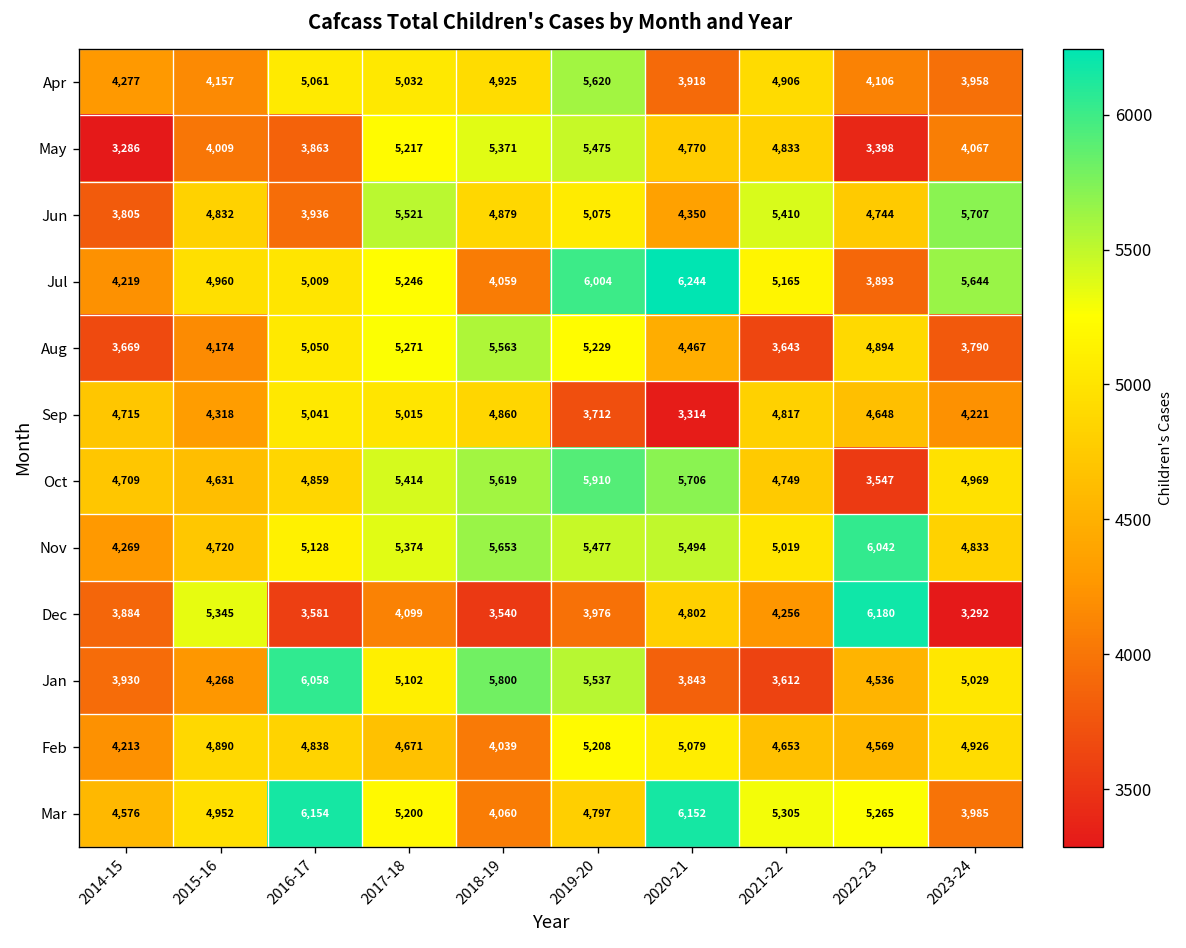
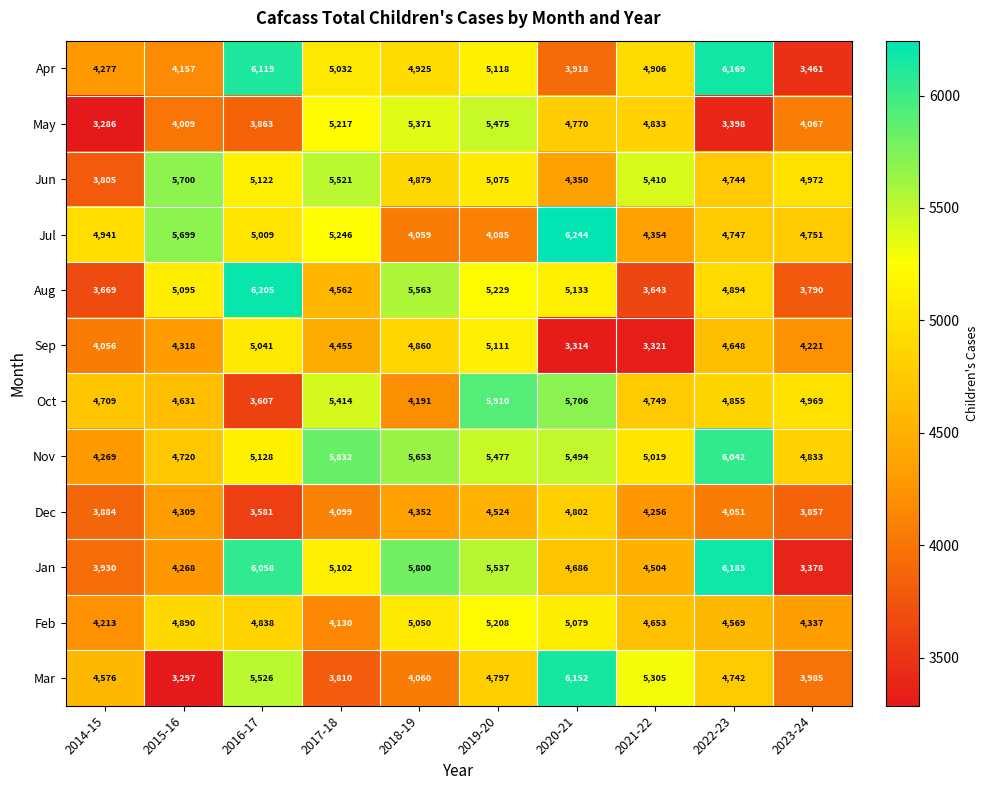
  {
    "Apr": {
      "2014-15": "4,277",
      "2015-16": "4,157",
-     "2016-17": "5,061",
+     "2016-17": "6,119",
      "2017-18": "5,032",
      "2018-19": "4,925",
-     "2019-20": "5,620",
+     "2019-20": "5,118",
      "2020-21": "3,918",
      "2021-22": "4,906",
-     "2022-23": "4,106",
-     "2023-24": "3,958"
+     "2022-23": "6,169",
+     "2023-24": "3,461"
    },
    "May": {
      "2014-15": "3,286",
      "2015-16": "4,009",
      "2016-17": "3,863",
      "2017-18": "5,217",
      "2018-19": "5,371",
      "2019-20": "5,475",
      "2020-21": "4,770",
      "2021-22": "4,833",
      "2022-23": "3,398",
      "2023-24": "4,067"
    },
    "Jun": {
      "2014-15": "3,805",
-     "2015-16": "4,832",
-     "2016-17": "3,936",
+     "2015-16": "5,700",
+     "2016-17": "5,122",
      "2017-18": "5,521",
      "2018-19": "4,879",
      "2019-20": "5,075",
      "2020-21": "4,350",
      "2021-22": "5,410",
      "2022-23": "4,744",
-     "2023-24": "5,707"
+     "2023-24": "4,972"
    },
    "Jul": {
-     "2014-15": "4,219",
-     "2015-16": "4,960",
+     "2014-15": "4,941",
+     "2015-16": "5,699",
      "2016-17": "5,009",
      "2017-18": "5,246",
      "2018-19": "4,059",
-     "2019-20": "6,004",
+     "2019-20": "4,085",
      "2020-21": "6,244",
-     "2021-22": "5,165",
-     "2022-23": "3,893",
-     "2023-24": "5,644"
+     "2021-22": "4,354",
+     "2022-23": "4,747",
+     "2023-24": "4,751"
    },
    "Aug": {
      "2014-15": "3,669",
-     "2015-16": "4,174",
-     "2016-17": "5,050",
-     "2017-18": "5,271",
+     "2015-16": "5,095",
+     "2016-17": "6,205",
+     "2017-18": "4,562",
      "2018-19": "5,563",
      "2019-20": "5,229",
-     "2020-21": "4,467",
+     "2020-21": "5,133",
      "2021-22": "3,643",
      "2022-23": "4,894",
      "2023-24": "3,790"
    },
    "Sep": {
-     "2014-15": "4,715",
+     "2014-15": "4,056",
      "2015-16": "4,318",
      "2016-17": "5,041",
-     "2017-18": "5,015",
+     "2017-18": "4,455",
      "2018-19": "4,860",
-     "2019-20": "3,712",
+     "2019-20": "5,111",
      "2020-21": "3,314",
-     "2021-22": "4,817",
+     "2021-22": "3,321",
      "2022-23": "4,648",
      "2023-24": "4,221"
    },
    "Oct": {
      "2014-15": "4,709",
      "2015-16": "4,631",
-     "2016-17": "4,859",
+     "2016-17": "3,607",
      "2017-18": "5,414",
-     "2018-19": "5,619",
+     "2018-19": "4,191",
      "2019-20": "5,910",
      "2020-21": "5,706",
      "2021-22": "4,749",
-     "2022-23": "3,547",
+     "2022-23": "4,855",
      "2023-24": "4,969"
    },
    "Nov": {
      "2014-15": "4,269",
      "2015-16": "4,720",
      "2016-17": "5,128",
-     "2017-18": "5,374",
+     "2017-18": "5,832",
      "2018-19": "5,653",
      "2019-20": "5,477",
      "2020-21": "5,494",
      "2021-22": "5,019",
      "2022-23": "6,042",
      "2023-24": "4,833"
    },
    "Dec": {
      "2014-15": "3,884",
-     "2015-16": "5,345",
+     "2015-16": "4,309",
      "2016-17": "3,581",
      "2017-18": "4,099",
-     "2018-19": "3,540",
-     "2019-20": "3,976",
+     "2018-19": "4,352",
+     "2019-20": "4,524",
      "2020-21": "4,802",
      "2021-22": "4,256",
-     "2022-23": "6,180",
-     "2023-24": "3,292"
+     "2022-23": "4,051",
+     "2023-24": "3,857"
    },
    "Jan": {
      "2014-15": "3,930",
      "2015-16": "4,268",
      "2016-17": "6,058",
      "2017-18": "5,102",
      "2018-19": "5,800",
      "2019-20": "5,537",
-     "2020-21": "3,843",
-     "2021-22": "3,612",
-     "2022-23": "4,536",
-     "2023-24": "5,029"
+     "2020-21": "4,686",
+     "2021-22": "4,504",
+     "2022-23": "6,183",
+     "2023-24": "3,378"
    },
    "Feb": {
      "2014-15": "4,213",
      "2015-16": "4,890",
      "2016-17": "4,838",
-     "2017-18": "4,671",
-     "2018-19": "4,039",
+     "2017-18": "4,130",
+     "2018-19": "5,050",
      "2019-20": "5,208",
      "2020-21": "5,079",
      "2021-22": "4,653",
      "2022-23": "4,569",
-     "2023-24": "4,926"
+     "2023-24": "4,337"
    },
    "Mar": {
      "2014-15": "4,576",
-     "2015-16": "4,952",
-     "2016-17": "6,154",
-     "2017-18": "5,200",
+     "2015-16": "3,297",
+     "2016-17": "5,526",
+     "2017-18": "3,810",
      "2018-19": "4,060",
      "2019-20": "4,797",
      "2020-21": "6,152",
      "2021-22": "5,305",
-     "2022-23": "5,265",
+     "2022-23": "4,742",
      "2023-24": "3,985"
    }
  }
